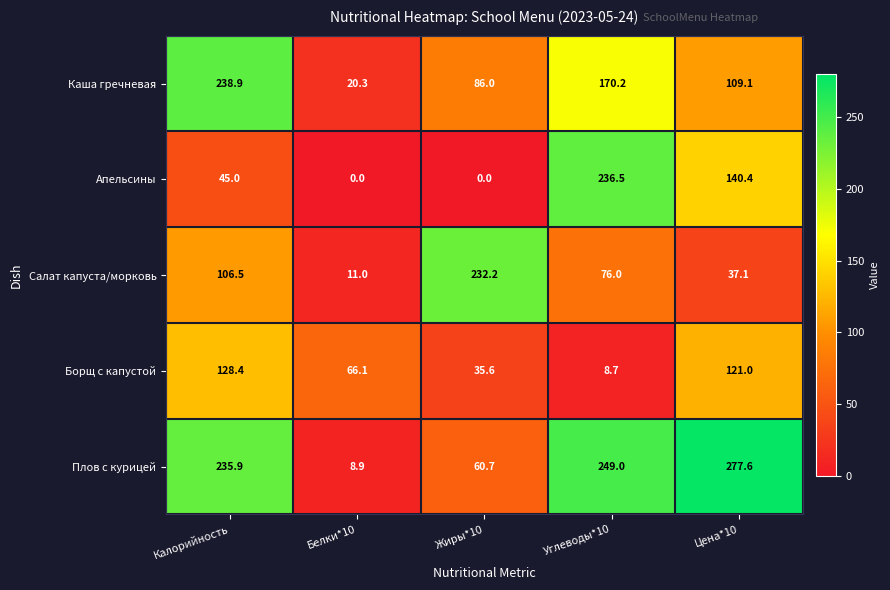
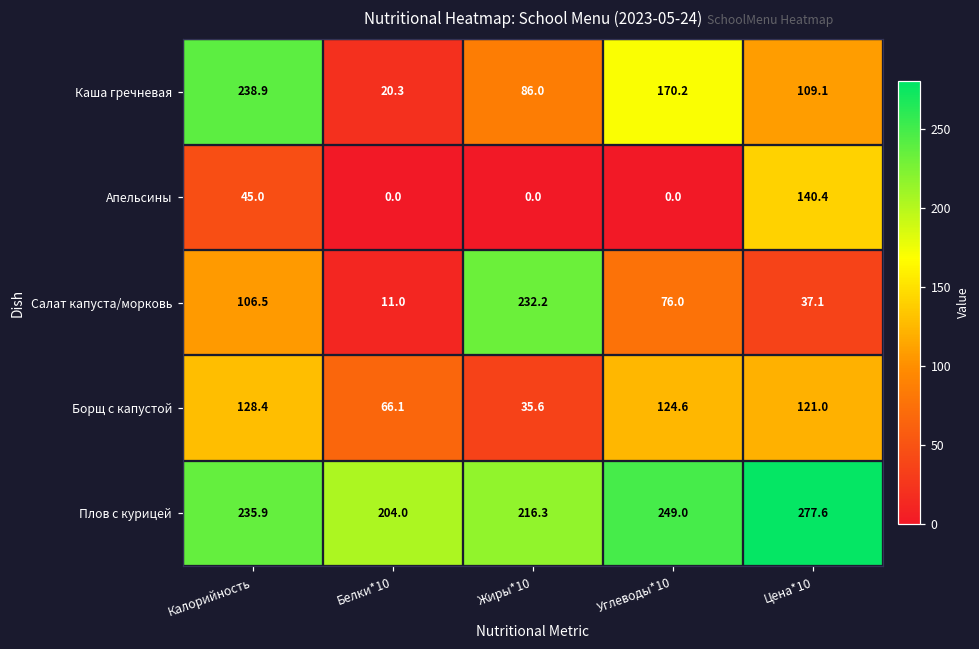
  {
    "Каша гречневая": {
      "Калорийность": 238.9,
      "Белки*10": 20.3,
      "Жиры*10": 86.0,
      "Углеводы*10": 170.2,
      "Цена*10": 109.1
    },
    "Апельсины": {
      "Калорийность": 45.0,
      "Белки*10": 0.0,
      "Жиры*10": 0.0,
-     "Углеводы*10": 236.5,
+     "Углеводы*10": 0.0,
      "Цена*10": 140.4
    },
    "Салат капуста/морковь": {
      "Калорийность": 106.5,
      "Белки*10": 11.0,
      "Жиры*10": 232.2,
      "Углеводы*10": 76.0,
      "Цена*10": 37.1
    },
    "Борщ с капустой": {
      "Калорийность": 128.4,
      "Белки*10": 66.1,
      "Жиры*10": 35.6,
-     "Углеводы*10": 8.7,
+     "Углеводы*10": 124.6,
      "Цена*10": 121.0
    },
    "Плов с курицей": {
      "Калорийность": 235.9,
-     "Белки*10": 8.9,
-     "Жиры*10": 60.7,
+     "Белки*10": 204.0,
+     "Жиры*10": 216.3,
      "Углеводы*10": 249.0,
      "Цена*10": 277.6
    }
  }
